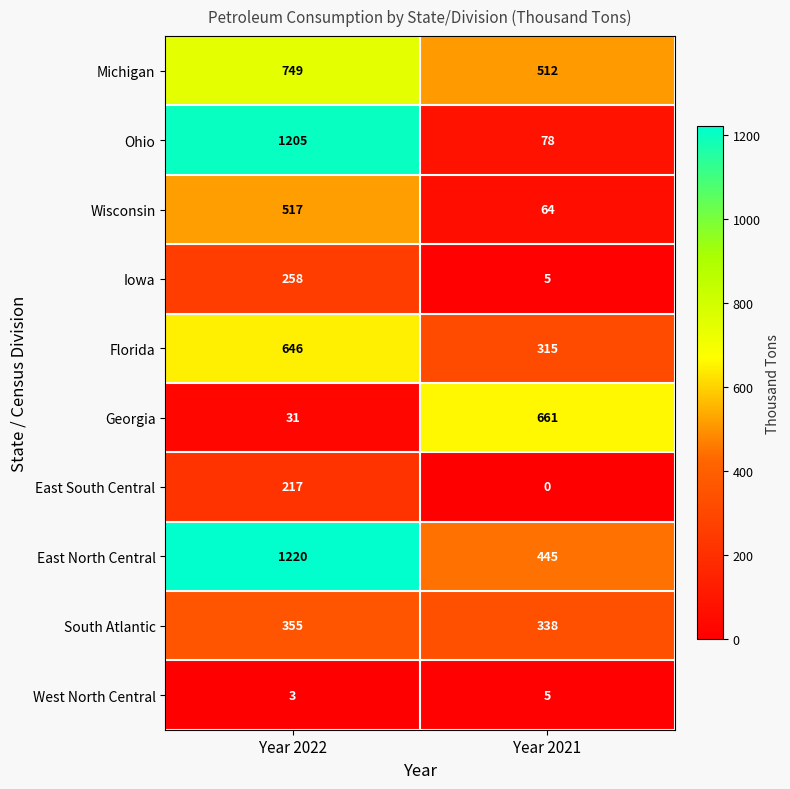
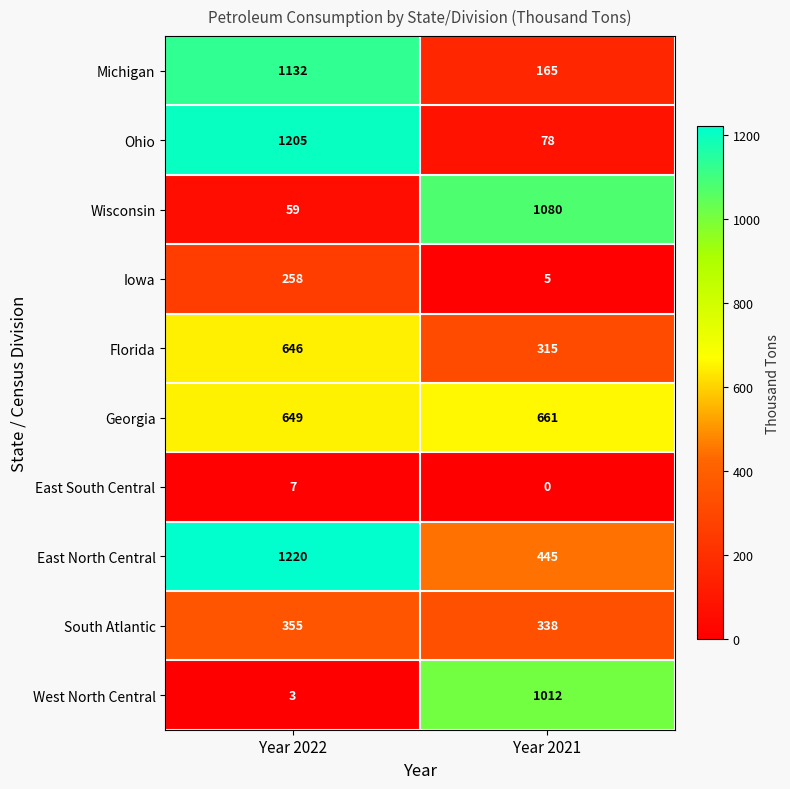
  {
    "Michigan": {
-     "Year 2022": 749,
-     "Year 2021": 512
+     "Year 2022": 1132,
+     "Year 2021": 165
    },
    "Ohio": {
      "Year 2022": 1205,
      "Year 2021": 78
    },
    "Wisconsin": {
-     "Year 2022": 517,
-     "Year 2021": 64
+     "Year 2022": 59,
+     "Year 2021": 1080
    },
    "Iowa": {
      "Year 2022": 258,
      "Year 2021": 5
    },
    "Florida": {
      "Year 2022": 646,
      "Year 2021": 315
    },
    "Georgia": {
-     "Year 2022": 31,
+     "Year 2022": 649,
      "Year 2021": 661
    },
    "East South Central": {
-     "Year 2022": 217,
+     "Year 2022": 7,
      "Year 2021": 0
    },
    "East North Central": {
      "Year 2022": 1220,
      "Year 2021": 445
    },
    "South Atlantic": {
      "Year 2022": 355,
      "Year 2021": 338
    },
    "West North Central": {
      "Year 2022": 3,
-     "Year 2021": 5
+     "Year 2021": 1012
    }
  }
